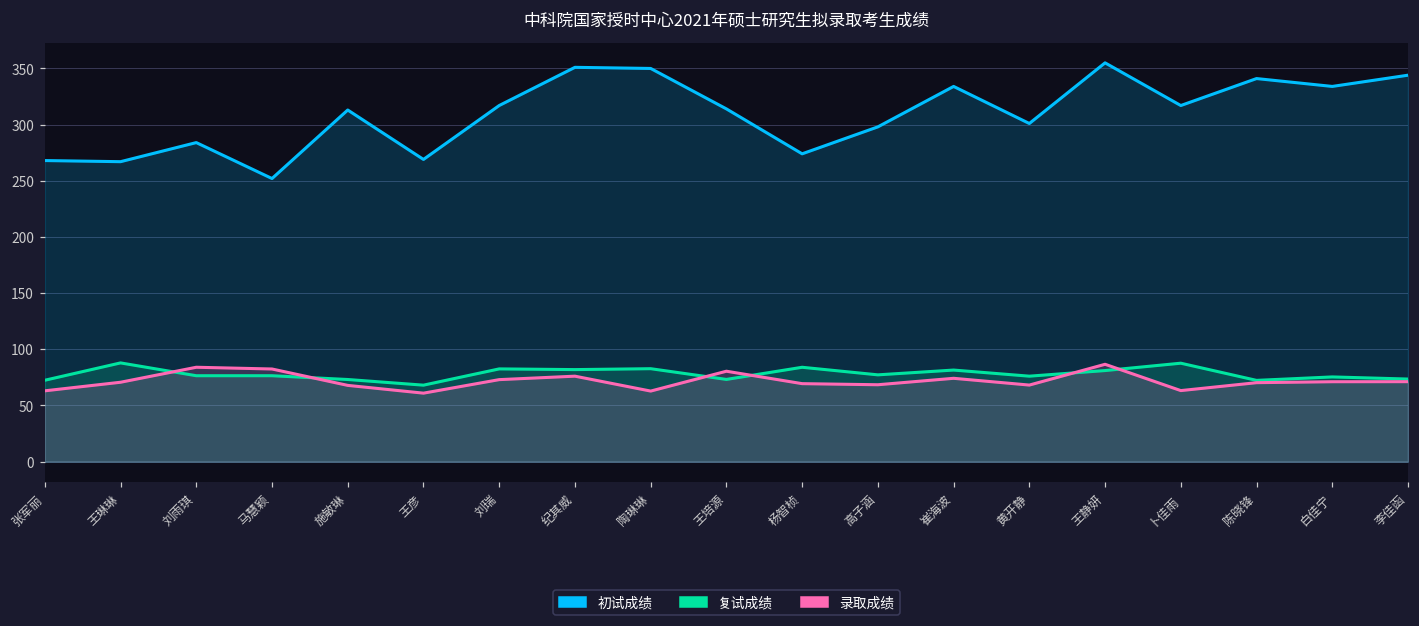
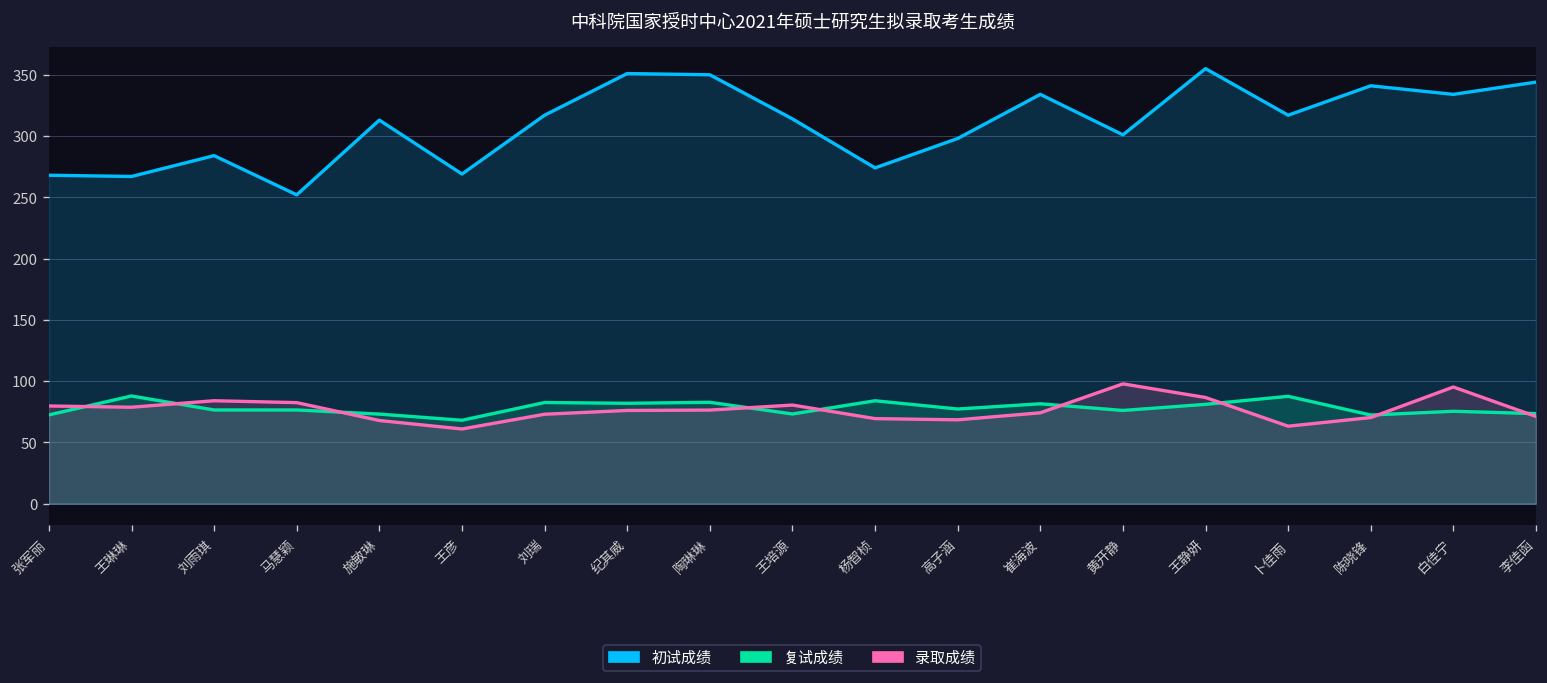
  {
    "录取成绩": {
-     "张军丽": 63,
-     "王琳琳": 71,
+     "张军丽": 80,
+     "王琳琳": 79,
      "刘雨琪": 84,
      "马慧颖": 82,
      "施敏琳": 68,
      "王彦": 61,
      "刘瑞": 73,
      "纪其威": 76,
-     "陶琳琳": 63,
+     "陶琳琳": 76,
      "王培源": 80,
      "杨智桢": 69,
      "高子涵": 68,
      "崔海波": 74,
-     "黄开静": 68,
+     "黄开静": 98,
      "王静妍": 87,
      "卜佳雨": 63,
-     "白佳宁": 71
+     "白佳宁": 95
    }
  }
